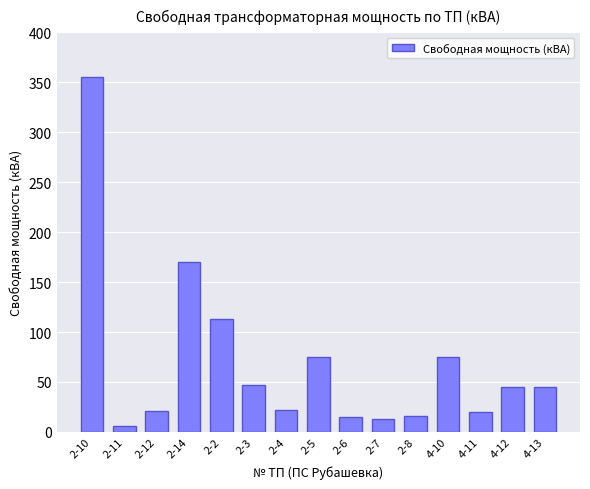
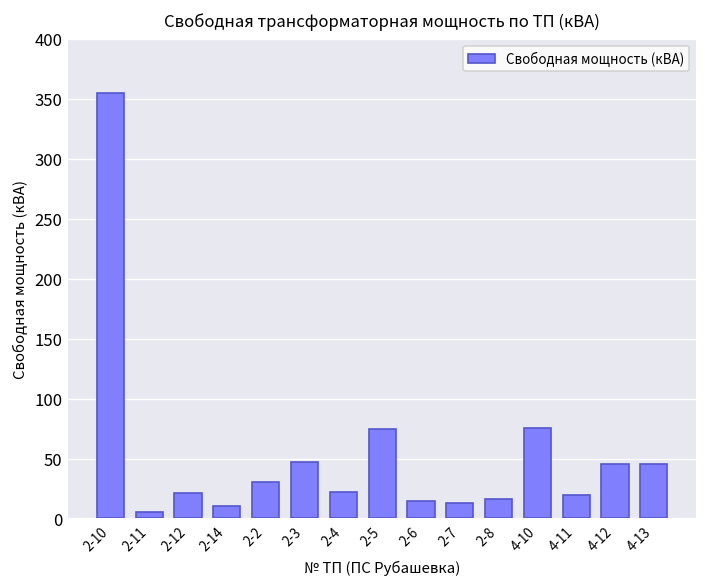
  {
    "2-10": 350,
    "2-11": 10,
    "2-12": 20,
-   "2-14": 170,
-   "2-2": 110,
+   "2-14": 10,
+   "2-2": 30,
    "2-3": 50,
    "2-4": 20,
    "2-5": 70,
    "2-6": 10,
    "2-7": 10,
    "2-8": 20,
    "4-10": 80,
    "4-11": 20,
    "4-12": 50,
    "4-13": 50
  }
